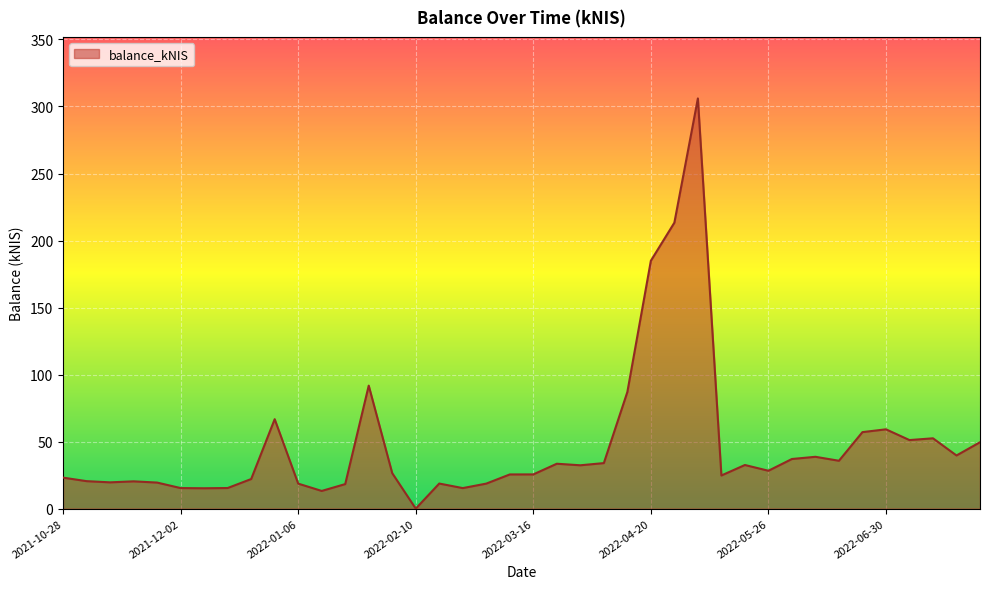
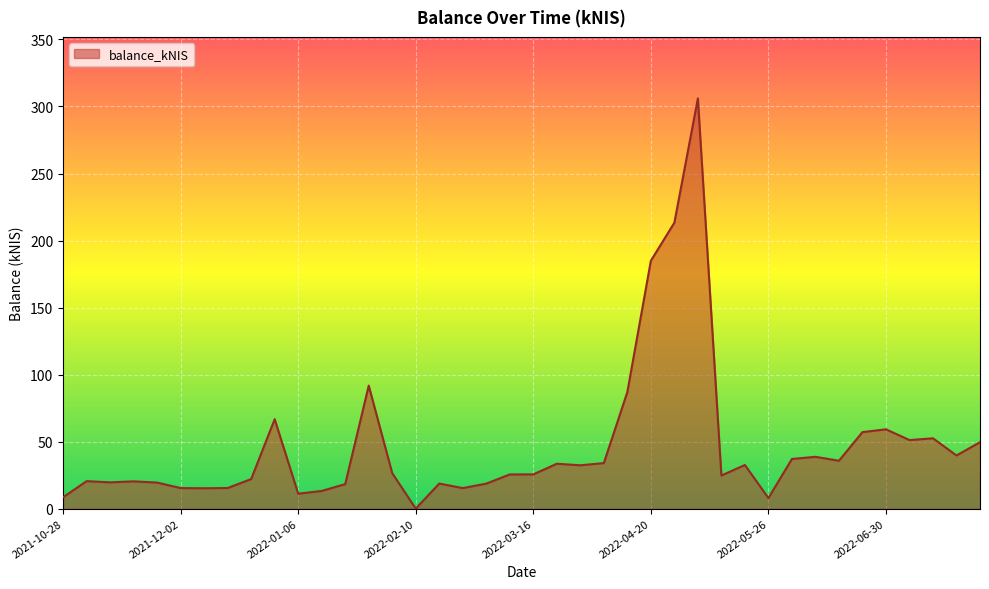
  {
-   "2021-10-28": 23,
+   "2021-10-28": 9,
    "2021-12-02": 15,
-   "2022-01-06": 19,
+   "2022-01-06": 11,
    "2022-02-10": 0,
    "2022-03-16": 26,
    "2022-04-20": 185,
-   "2022-05-26": 28,
+   "2022-05-26": 8,
    "2022-06-30": 59
  }
